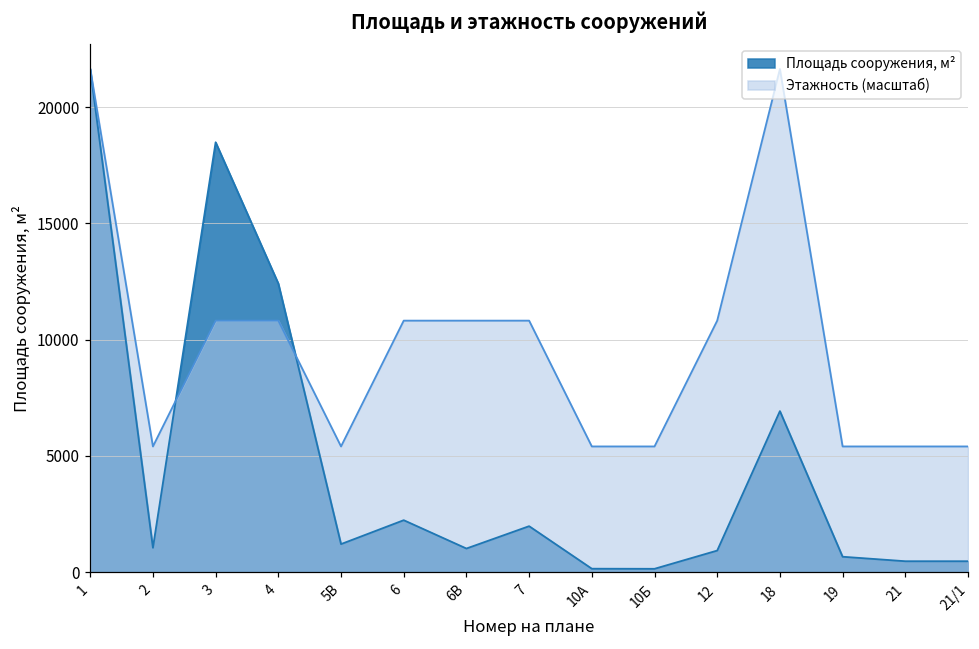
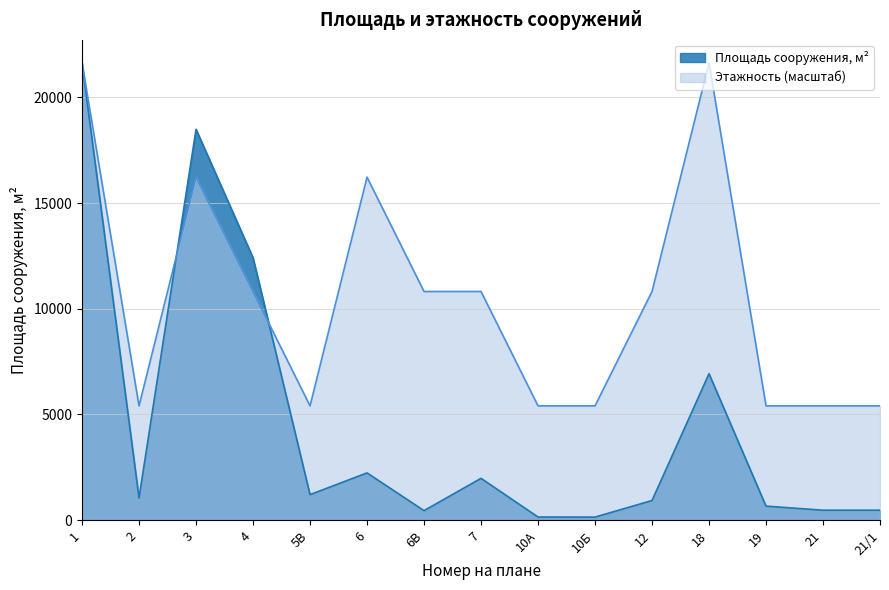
  {
    "Площадь сооружения, м²": {
      "2": 1100,
      "3": 18500,
      "4": 12400,
      "5В": 1200,
      "6": 2200,
-     "6В": 1000,
+     "6В": 500,
      "7": 2000,
      "10А": 200,
      "10Б": 100,
      "12": 900,
      "18": 6900,
      "19": 700,
      "21": 500,
      "21/1": 500
    },
    "Этажность (масштаб)": {
      "2": 5400,
-     "3": 10800,
+     "3": 16200,
      "4": 10800,
      "5В": 5400,
-     "6": 10800,
+     "6": 16200,
      "6В": 10800,
      "7": 10800,
      "10А": 5400,
      "10Б": 5400,
      "12": 10800,
      "19": 5400,
      "21": 5400,
      "21/1": 5400
    }
  }
